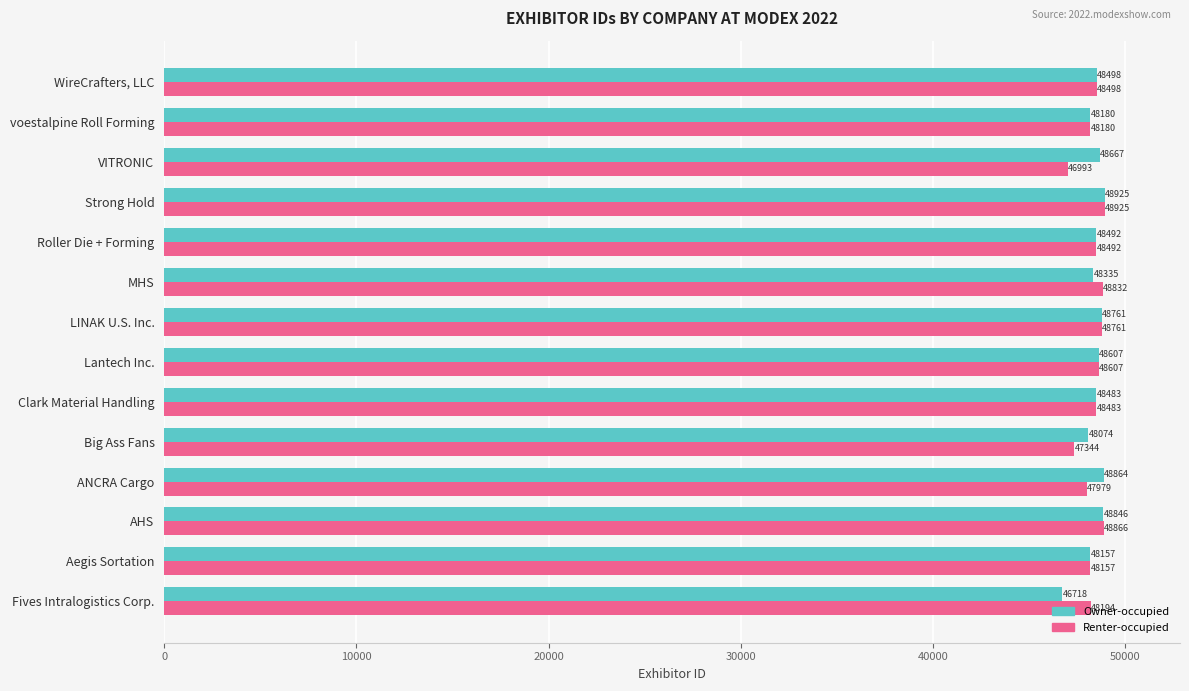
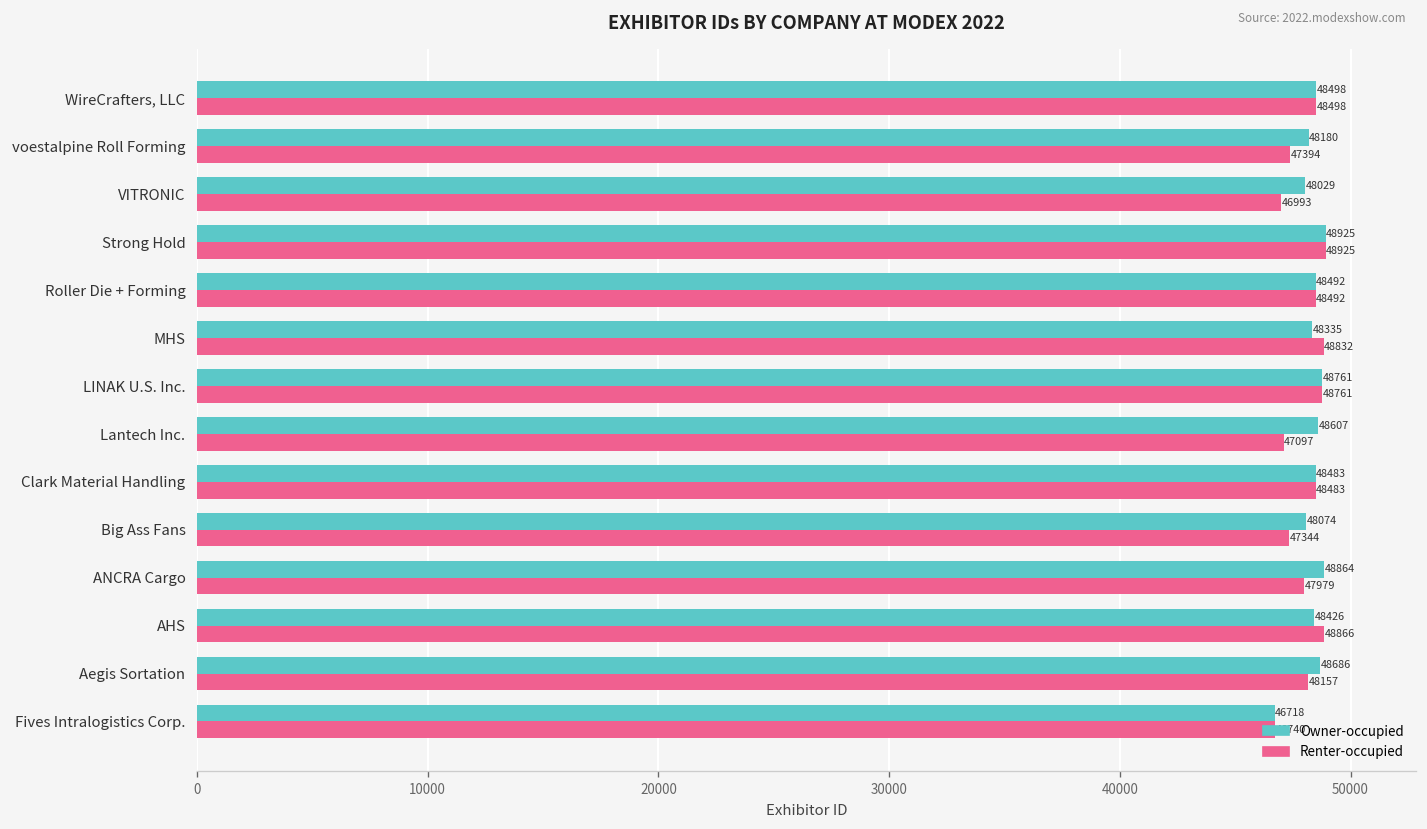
  {
    "Owner-occupied": {
      "WireCrafters, LLC": 48498,
      "voestalpine Roll Forming": 48180,
-     "VITRONIC": 48667,
+     "VITRONIC": 48029,
      "Strong Hold": 48925,
      "Roller Die + Forming": 48492,
      "MHS": 48335,
      "LINAK U.S. Inc.": 48761,
      "Lantech Inc.": 48607,
      "Clark Material Handling": 48483,
      "Big Ass Fans": 48074,
      "ANCRA Cargo": 48864,
-     "AHS": 48846,
-     "Aegis Sortation": 48157,
+     "AHS": 48426,
+     "Aegis Sortation": 48686,
      "Fives Intralogistics Corp.": 46718
    },
    "Renter-occupied": {
      "WireCrafters, LLC": 48498,
-     "voestalpine Roll Forming": 48180,
+     "voestalpine Roll Forming": 47394,
      "VITRONIC": 46993,
      "Strong Hold": 48925,
      "Roller Die + Forming": 48492,
      "MHS": 48832,
      "LINAK U.S. Inc.": 48761,
-     "Lantech Inc.": 48607,
+     "Lantech Inc.": 47097,
      "Clark Material Handling": 48483,
      "Big Ass Fans": 47344,
      "ANCRA Cargo": 47979,
      "AHS": 48866,
      "Aegis Sortation": 48157,
-     "Fives Intralogistics Corp.": 48194
+     "Fives Intralogistics Corp.": 46740
    }
  }
